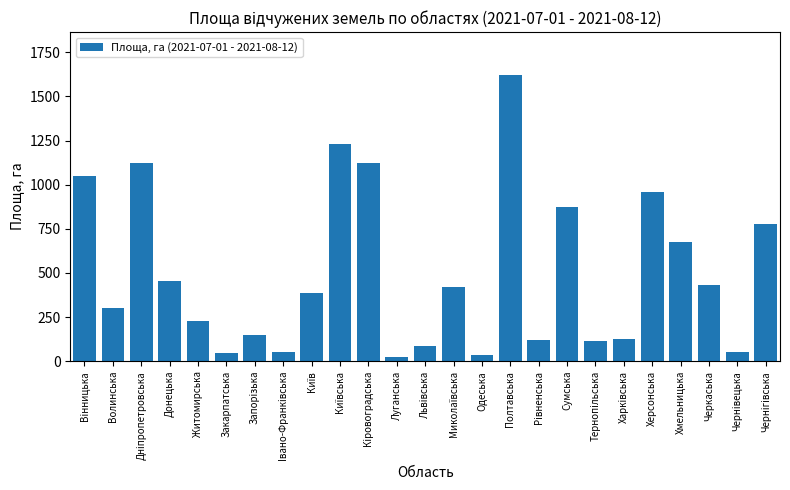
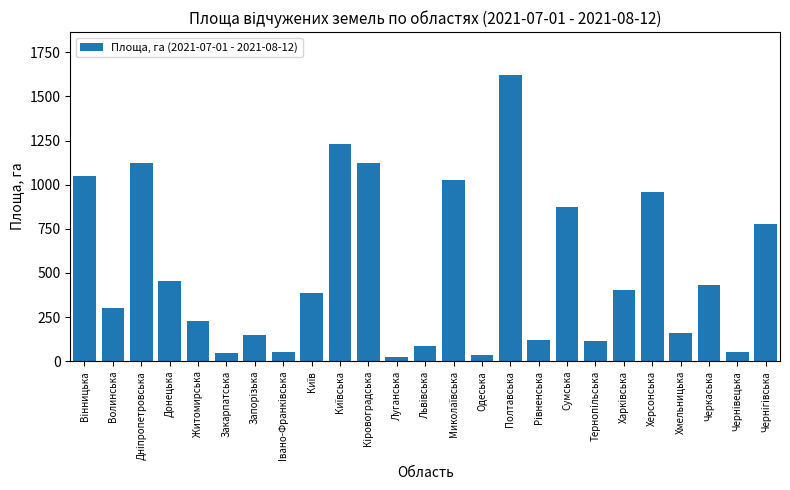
  {
    "Вінницька": 1050,
    "Волинська": 300,
    "Дніпропетровська": 1120,
    "Донецька": 450,
    "Житомирська": 230,
    "Закарпатська": 50,
    "Запорізька": 150,
    "Івано-Франківська": 50,
    "Київ": 390,
    "Київська": 1230,
    "Кіровоградська": 1120,
    "Луганська": 20,
    "Львівська": 90,
-   "Миколаївська": 420,
+   "Миколаївська": 1030,
    "Одеська": 40,
    "Полтавська": 1620,
    "Рівненська": 120,
    "Сумська": 870,
    "Тернопільська": 120,
-   "Харківська": 130,
+   "Харківська": 400,
    "Херсонська": 960,
-   "Хмельницька": 680,
+   "Хмельницька": 160,
    "Черкаська": 430,
    "Чернівецька": 50,
    "Чернігівська": 780
  }
